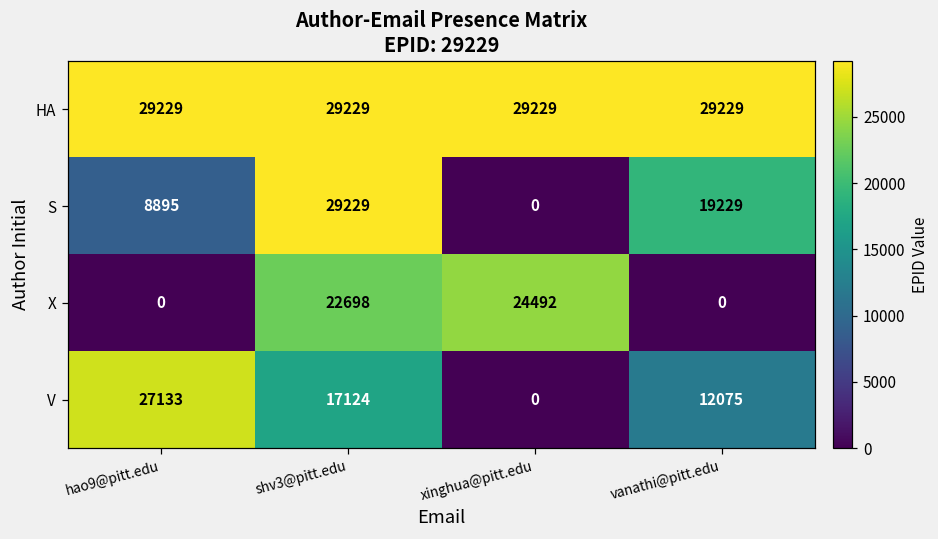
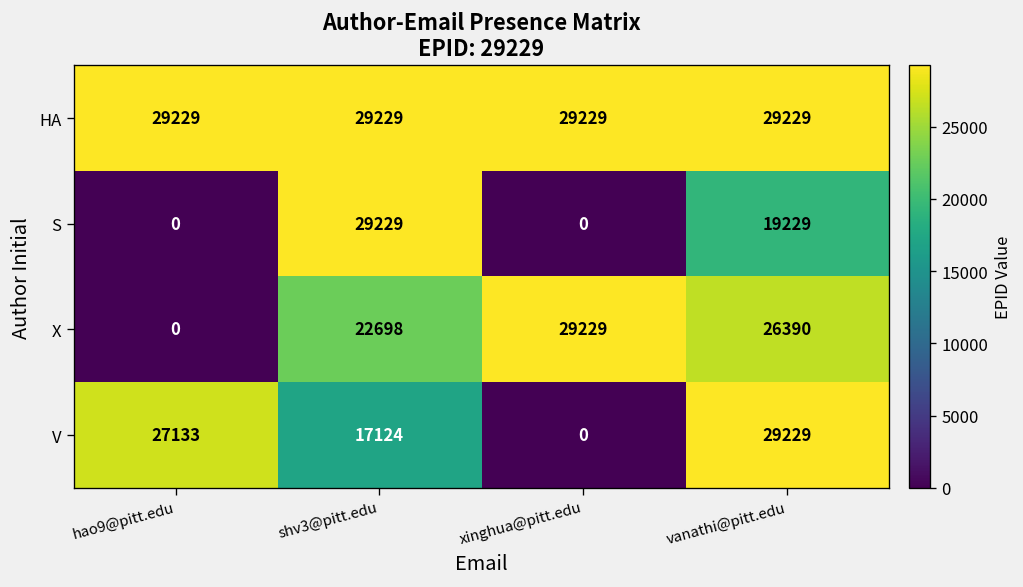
  {
    "HA": {
      "hao9@pitt.edu": 29229,
      "shv3@pitt.edu": 29229,
      "xinghua@pitt.edu": 29229,
      "vanathi@pitt.edu": 29229
    },
    "S": {
-     "hao9@pitt.edu": 8895,
+     "hao9@pitt.edu": 0,
      "shv3@pitt.edu": 29229,
      "xinghua@pitt.edu": 0,
      "vanathi@pitt.edu": 19229
    },
    "X": {
      "hao9@pitt.edu": 0,
      "shv3@pitt.edu": 22698,
-     "xinghua@pitt.edu": 24492,
-     "vanathi@pitt.edu": 0
+     "xinghua@pitt.edu": 29229,
+     "vanathi@pitt.edu": 26390
    },
    "V": {
      "hao9@pitt.edu": 27133,
      "shv3@pitt.edu": 17124,
      "xinghua@pitt.edu": 0,
-     "vanathi@pitt.edu": 12075
+     "vanathi@pitt.edu": 29229
    }
  }
